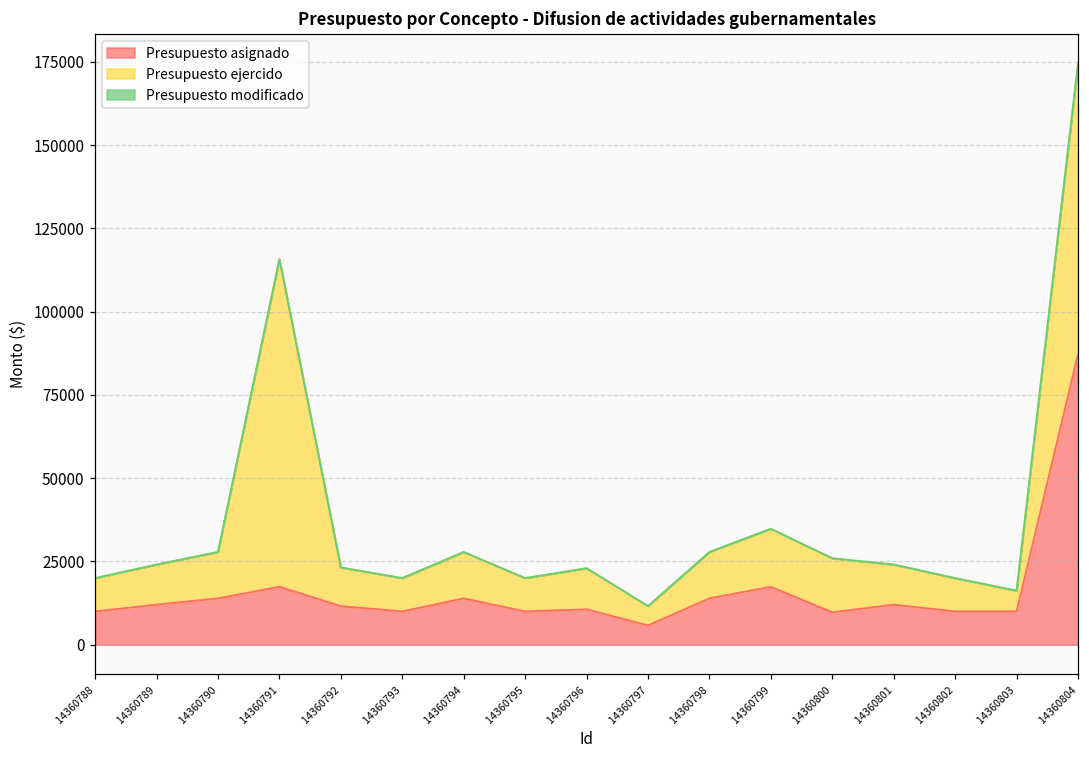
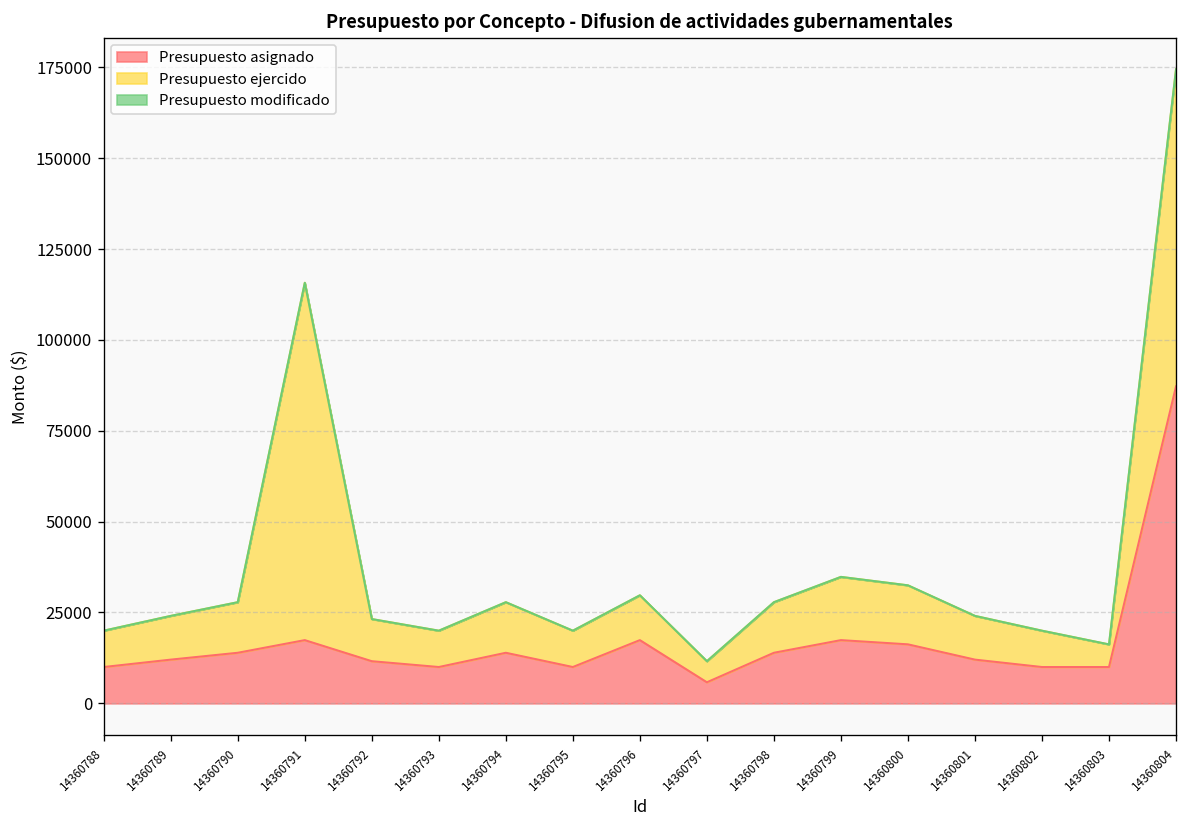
  {
    "Presupuesto asignado": {
      "14360788": 10000,
      "14360789": 12000,
      "14360790": 14000,
      "14360791": 17000,
      "14360792": 12000,
      "14360793": 10000,
      "14360794": 14000,
      "14360795": 10000,
-     "14360796": 11000,
+     "14360796": 17000,
      "14360797": 6000,
      "14360798": 14000,
      "14360799": 17000,
-     "14360800": 10000,
+     "14360800": 16000,
      "14360801": 12000,
      "14360802": 10000,
      "14360803": 10000,
      "14360804": 87000
    }
  }
